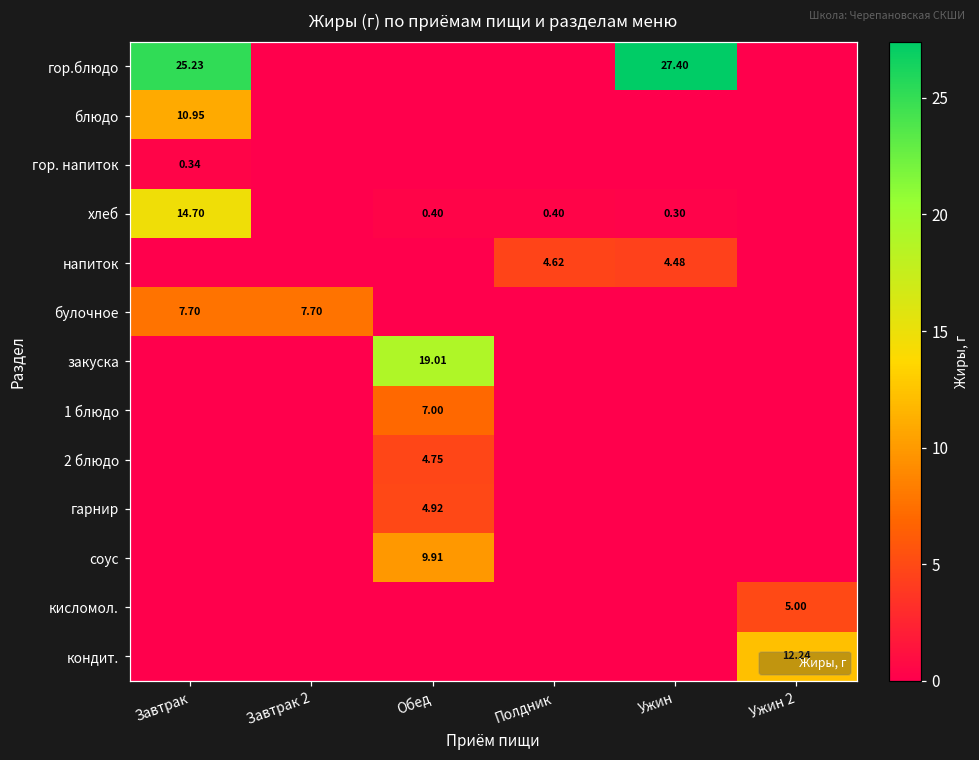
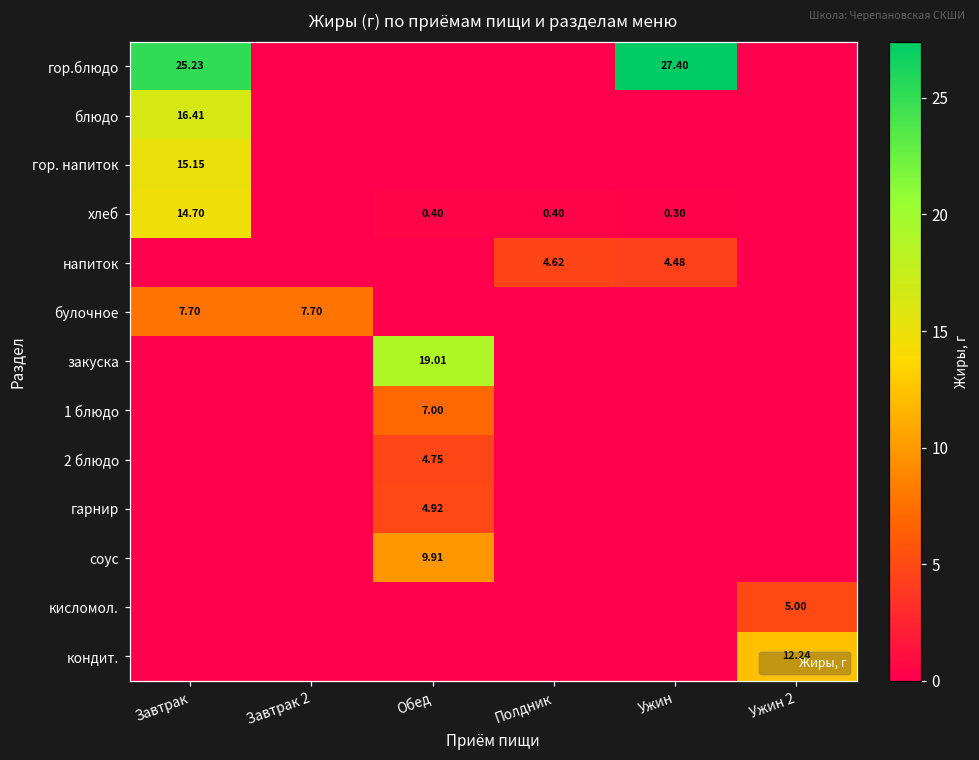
  {
    "гор.блюдо": {
      "Завтрак": 25.23,
      "Ужин": 27.40
    },
    "блюдо": {
-     "Завтрак": 10.95
+     "Завтрак": 16.41
    },
    "гор. напиток": {
-     "Завтрак": 0.34
+     "Завтрак": 15.15
    },
    "хлеб": {
      "Завтрак": 14.70,
      "Обед": 0.40,
      "Полдник": 0.40,
      "Ужин": 0.30
    },
    "напиток": {
      "Полдник": 4.62,
      "Ужин": 4.48
    },
    "булочное": {
      "Завтрак": 7.70,
      "Завтрак 2": 7.70
    },
    "закуска": {
      "Обед": 19.01
    },
    "1 блюдо": {
      "Обед": 7.00
    },
    "2 блюдо": {
      "Обед": 4.75
    },
    "гарнир": {
      "Обед": 4.92
    },
    "соус": {
      "Обед": 9.91
    },
    "кисломол.": {
      "Ужин 2": 5.00
    }
  }
